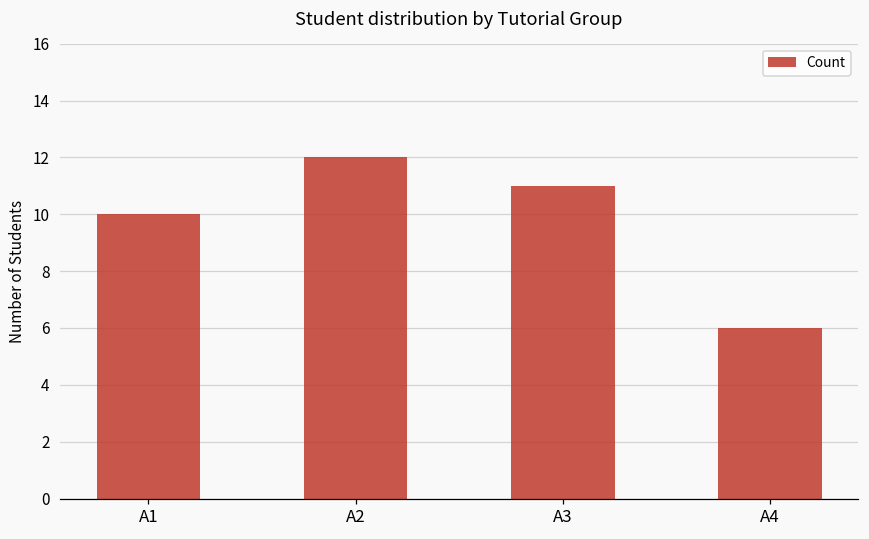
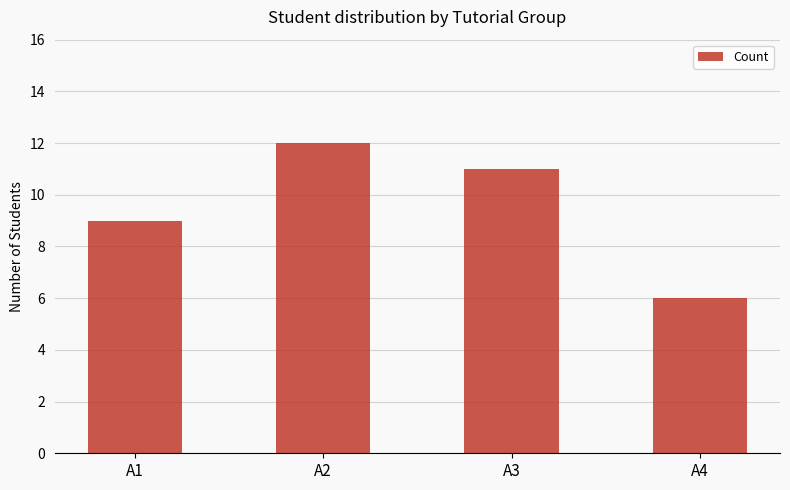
  {
-   "A1": 10,
+   "A1": 9,
    "A2": 12,
    "A3": 11,
    "A4": 6
  }
